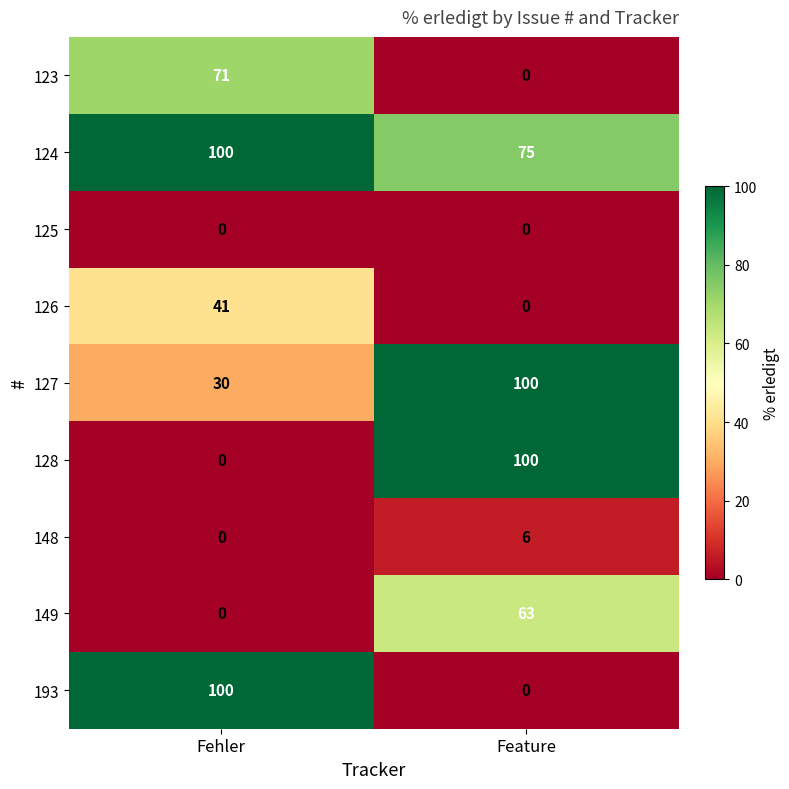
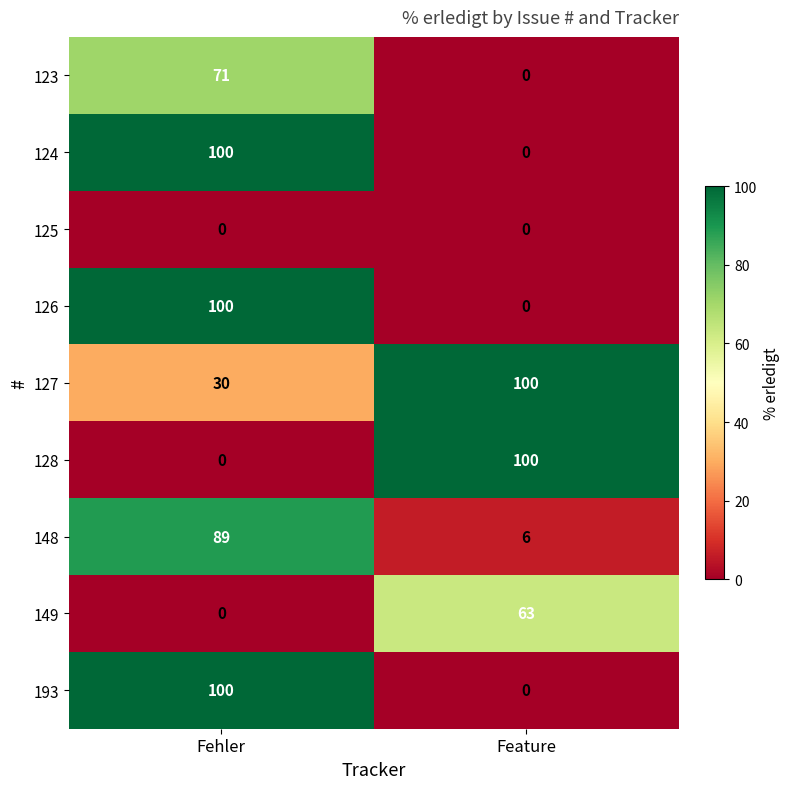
  {
    "123": {
      "Fehler": 71,
      "Feature": 0
    },
    "124": {
      "Fehler": 100,
-     "Feature": 75
+     "Feature": 0
    },
    "125": {
      "Fehler": 0,
      "Feature": 0
    },
    "126": {
-     "Fehler": 41,
+     "Fehler": 100,
      "Feature": 0
    },
    "127": {
      "Fehler": 30,
      "Feature": 100
    },
    "128": {
      "Fehler": 0,
      "Feature": 100
    },
    "148": {
-     "Fehler": 0,
+     "Fehler": 89,
      "Feature": 6
    },
    "149": {
      "Fehler": 0,
      "Feature": 63
    },
    "193": {
      "Fehler": 100,
      "Feature": 0
    }
  }
